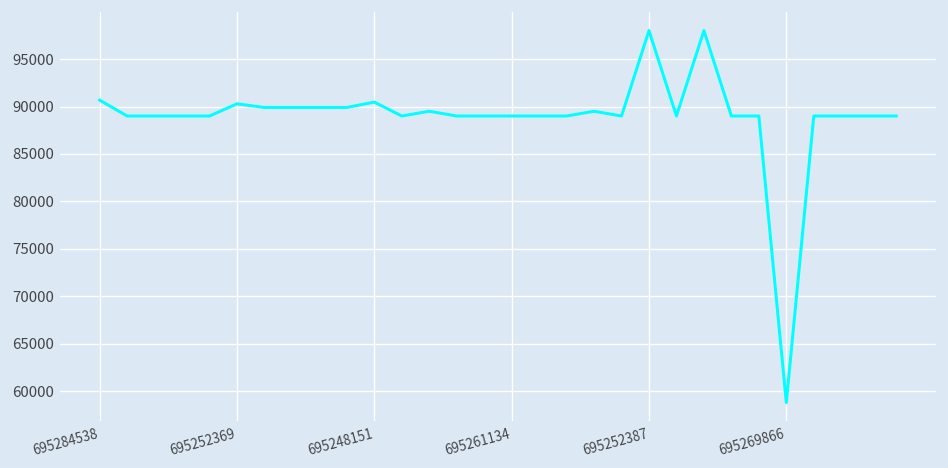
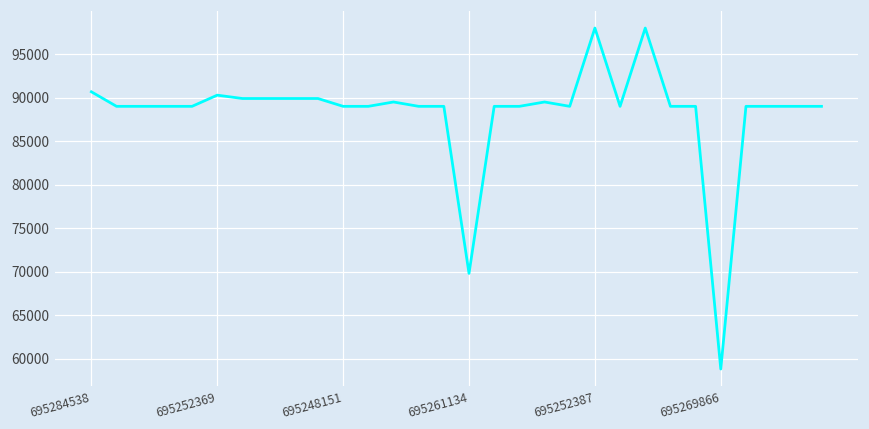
  {
    "695284538": 91000,
    "695252369": 90000,
-   "695248151": 90000,
-   "695261134": 89000,
+   "695248151": 89000,
+   "695261134": 70000,
    "695252387": 98000,
    "695269866": 59000
  }
